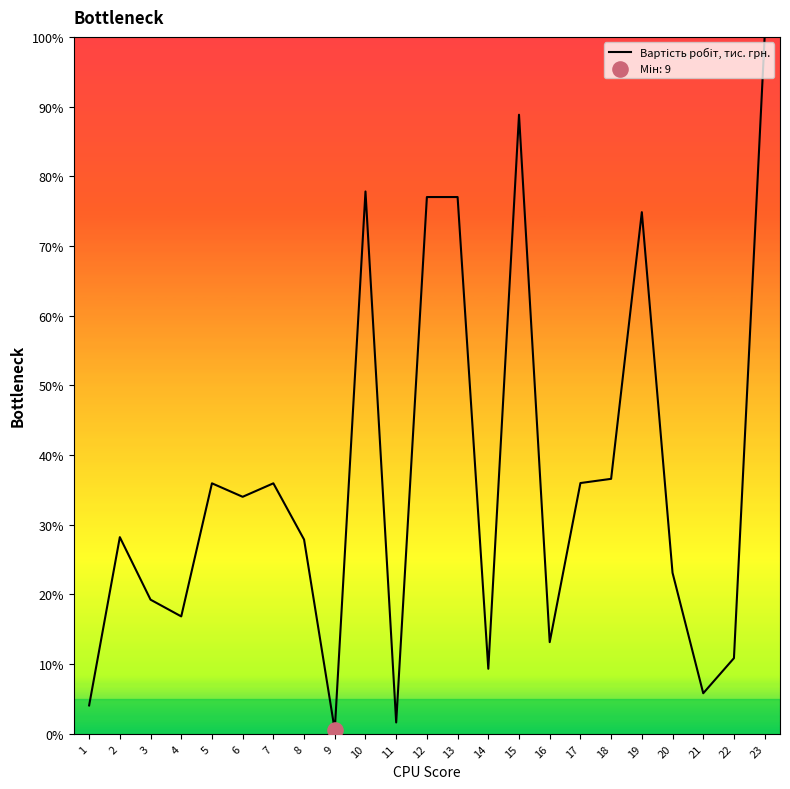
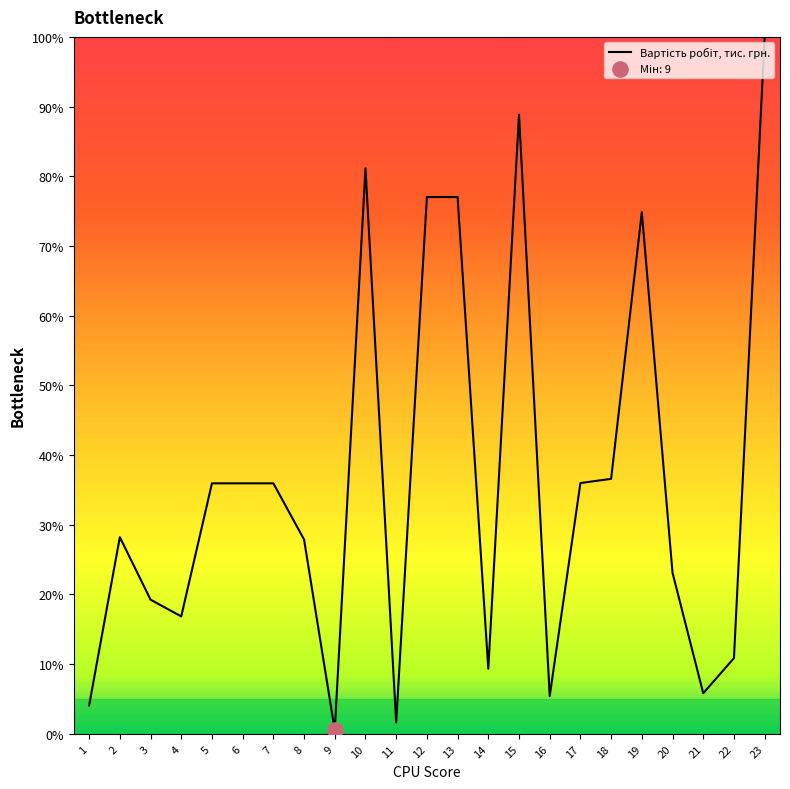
  {
    "Вартість робіт, тис. грн.": {
      "2": "28%",
      "3": "19%",
      "4": "17%",
      "5": "36%",
-     "6": "34%",
+     "6": "36%",
      "7": "36%",
      "8": "28%",
-     "10": "78%",
+     "10": "81%",
      "12": "77%",
      "13": "77%",
      "14": "9%",
      "15": "89%",
-     "16": "13%",
+     "16": "5%",
      "17": "36%",
      "18": "37%",
      "19": "75%",
      "20": "23%",
      "21": "6%",
      "22": "11%",
      "23": "100%"
    }
  }
